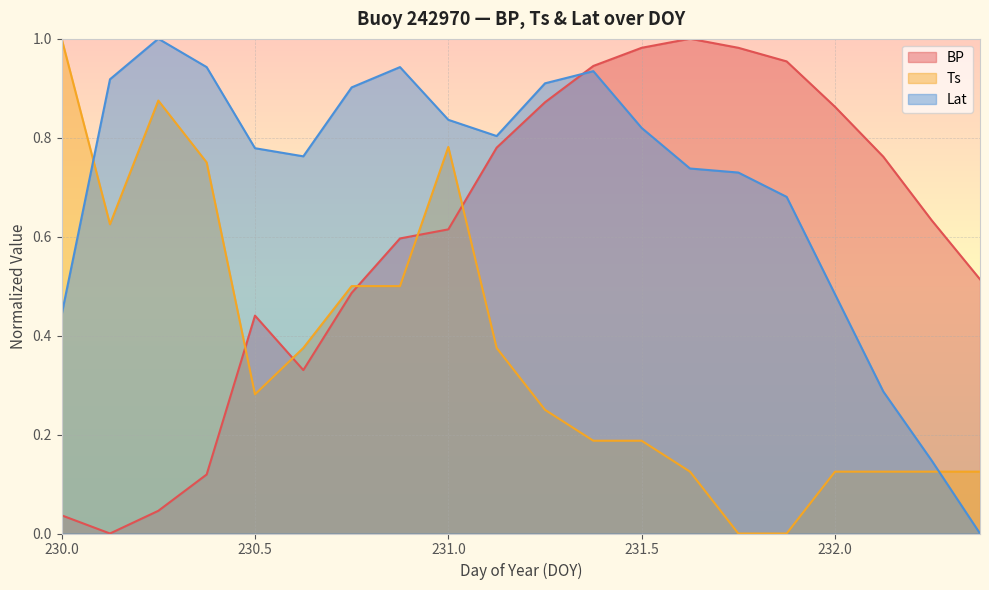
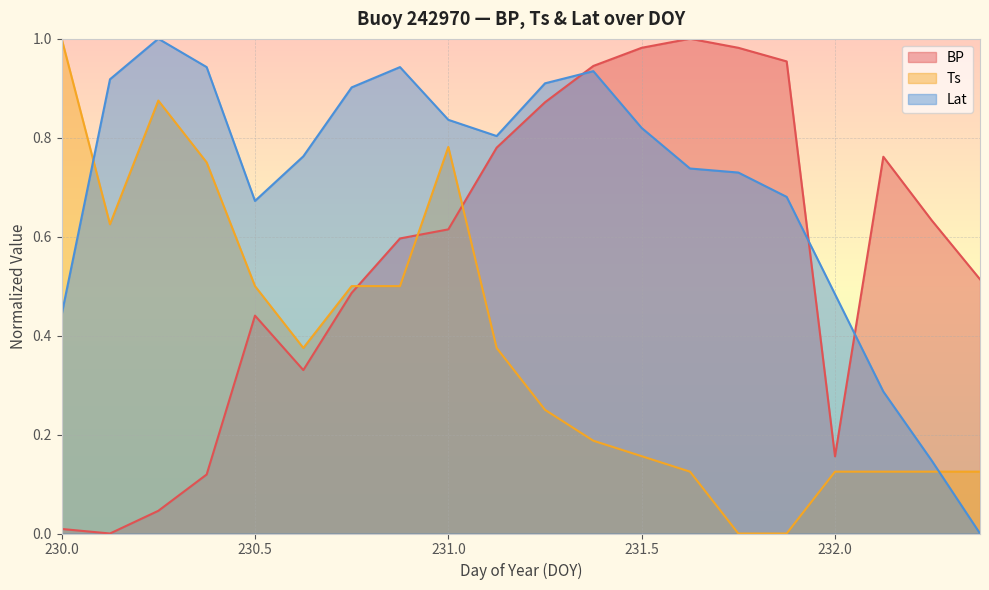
  {
    "BP": {
-     "230.0": 0.04,
+     "230.0": 0.01,
      "230.5": 0.44,
      "231.0": 0.61,
      "231.5": 0.98,
-     "232.0": 0.86
+     "232.0": 0.16
    },
    "Ts": {
      "230.0": 1.00,
-     "230.5": 0.28,
+     "230.5": 0.50,
      "231.0": 0.78,
-     "231.5": 0.19,
+     "231.5": 0.16,
      "232.0": 0.13
    },
    "Lat": {
      "230.0": 0.44,
-     "230.5": 0.78,
+     "230.5": 0.67,
      "231.0": 0.84,
      "231.5": 0.82,
      "232.0": 0.48
    }
  }
